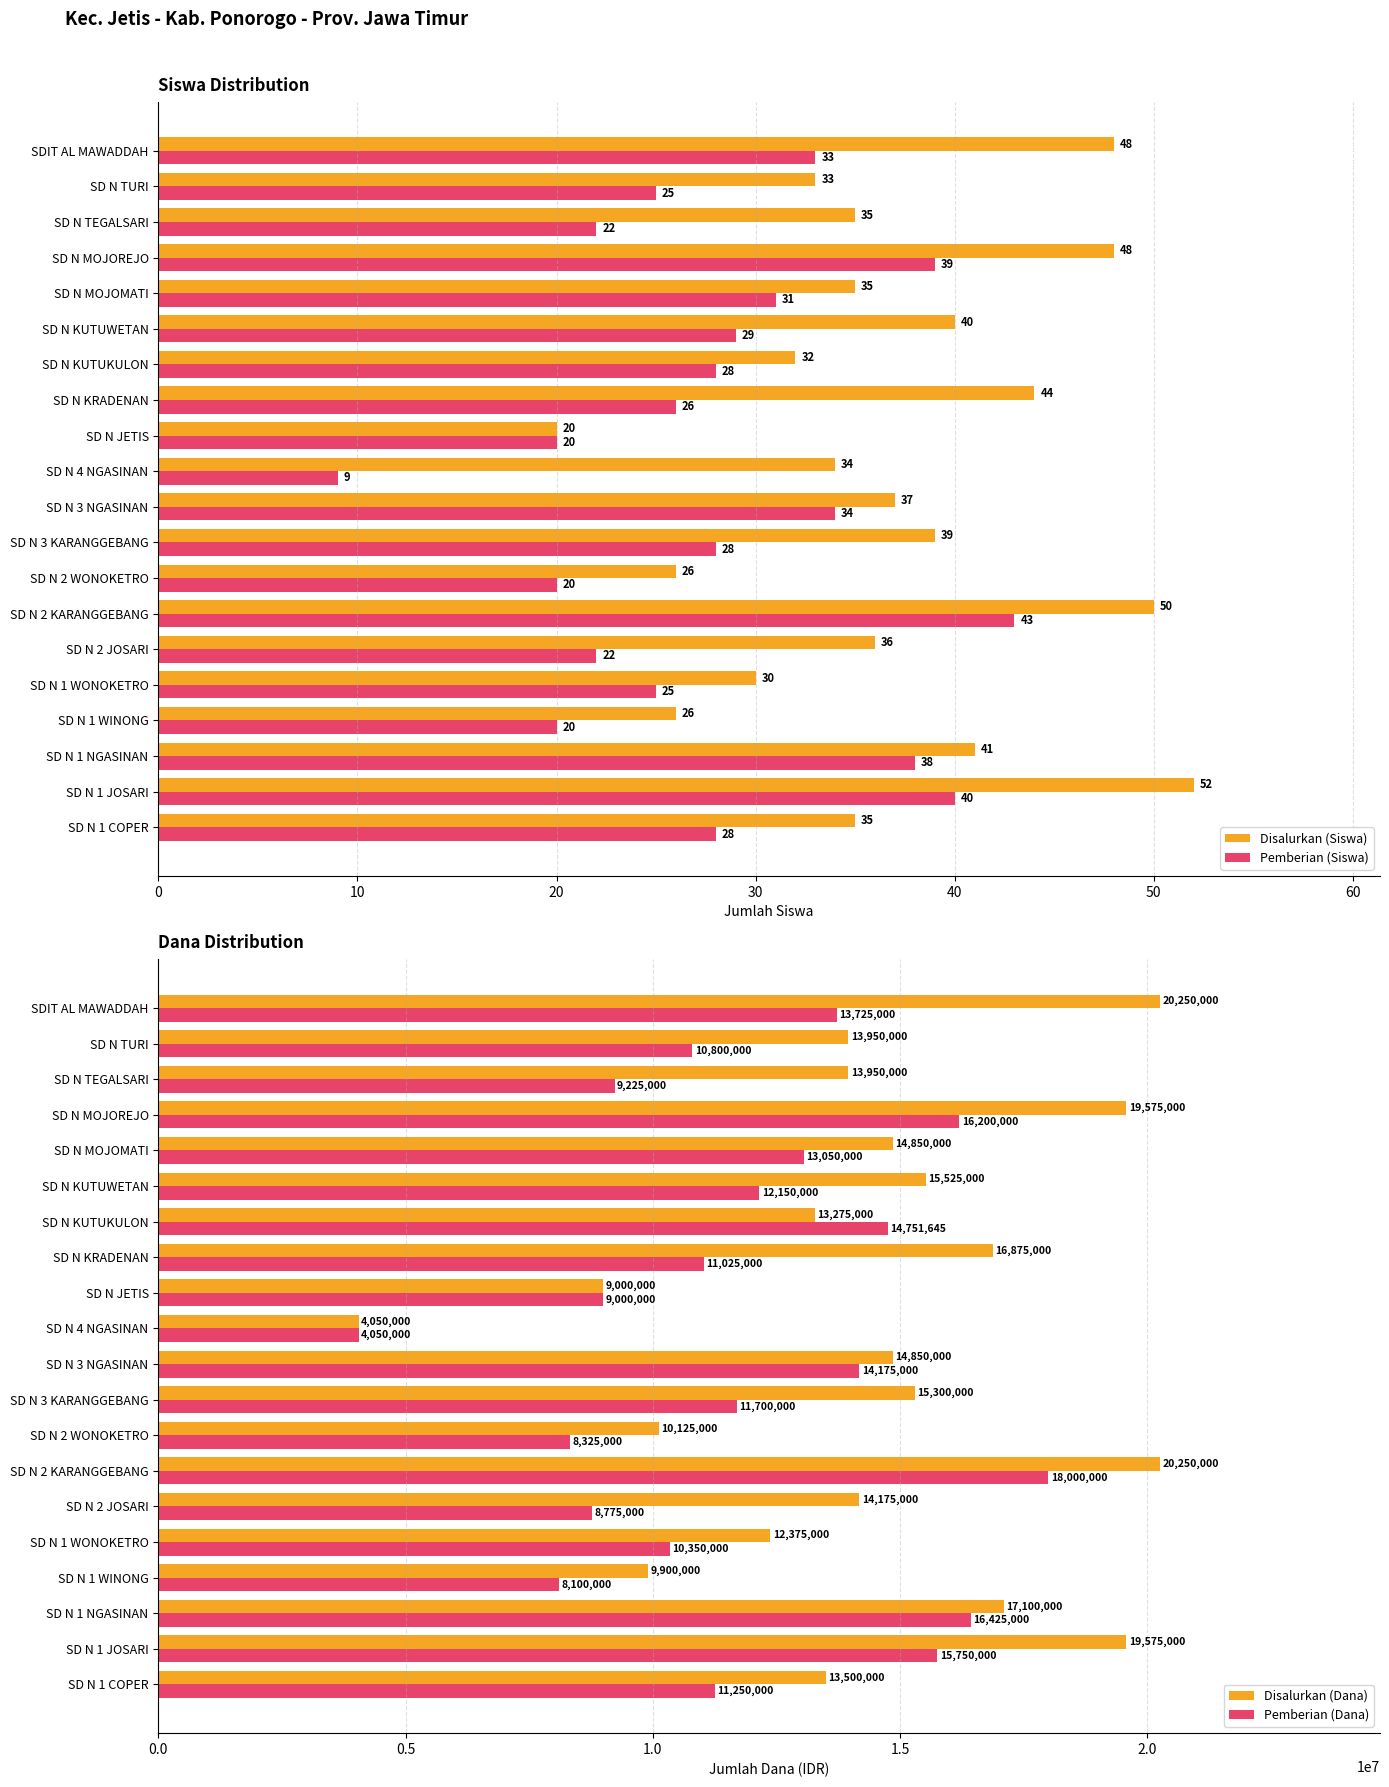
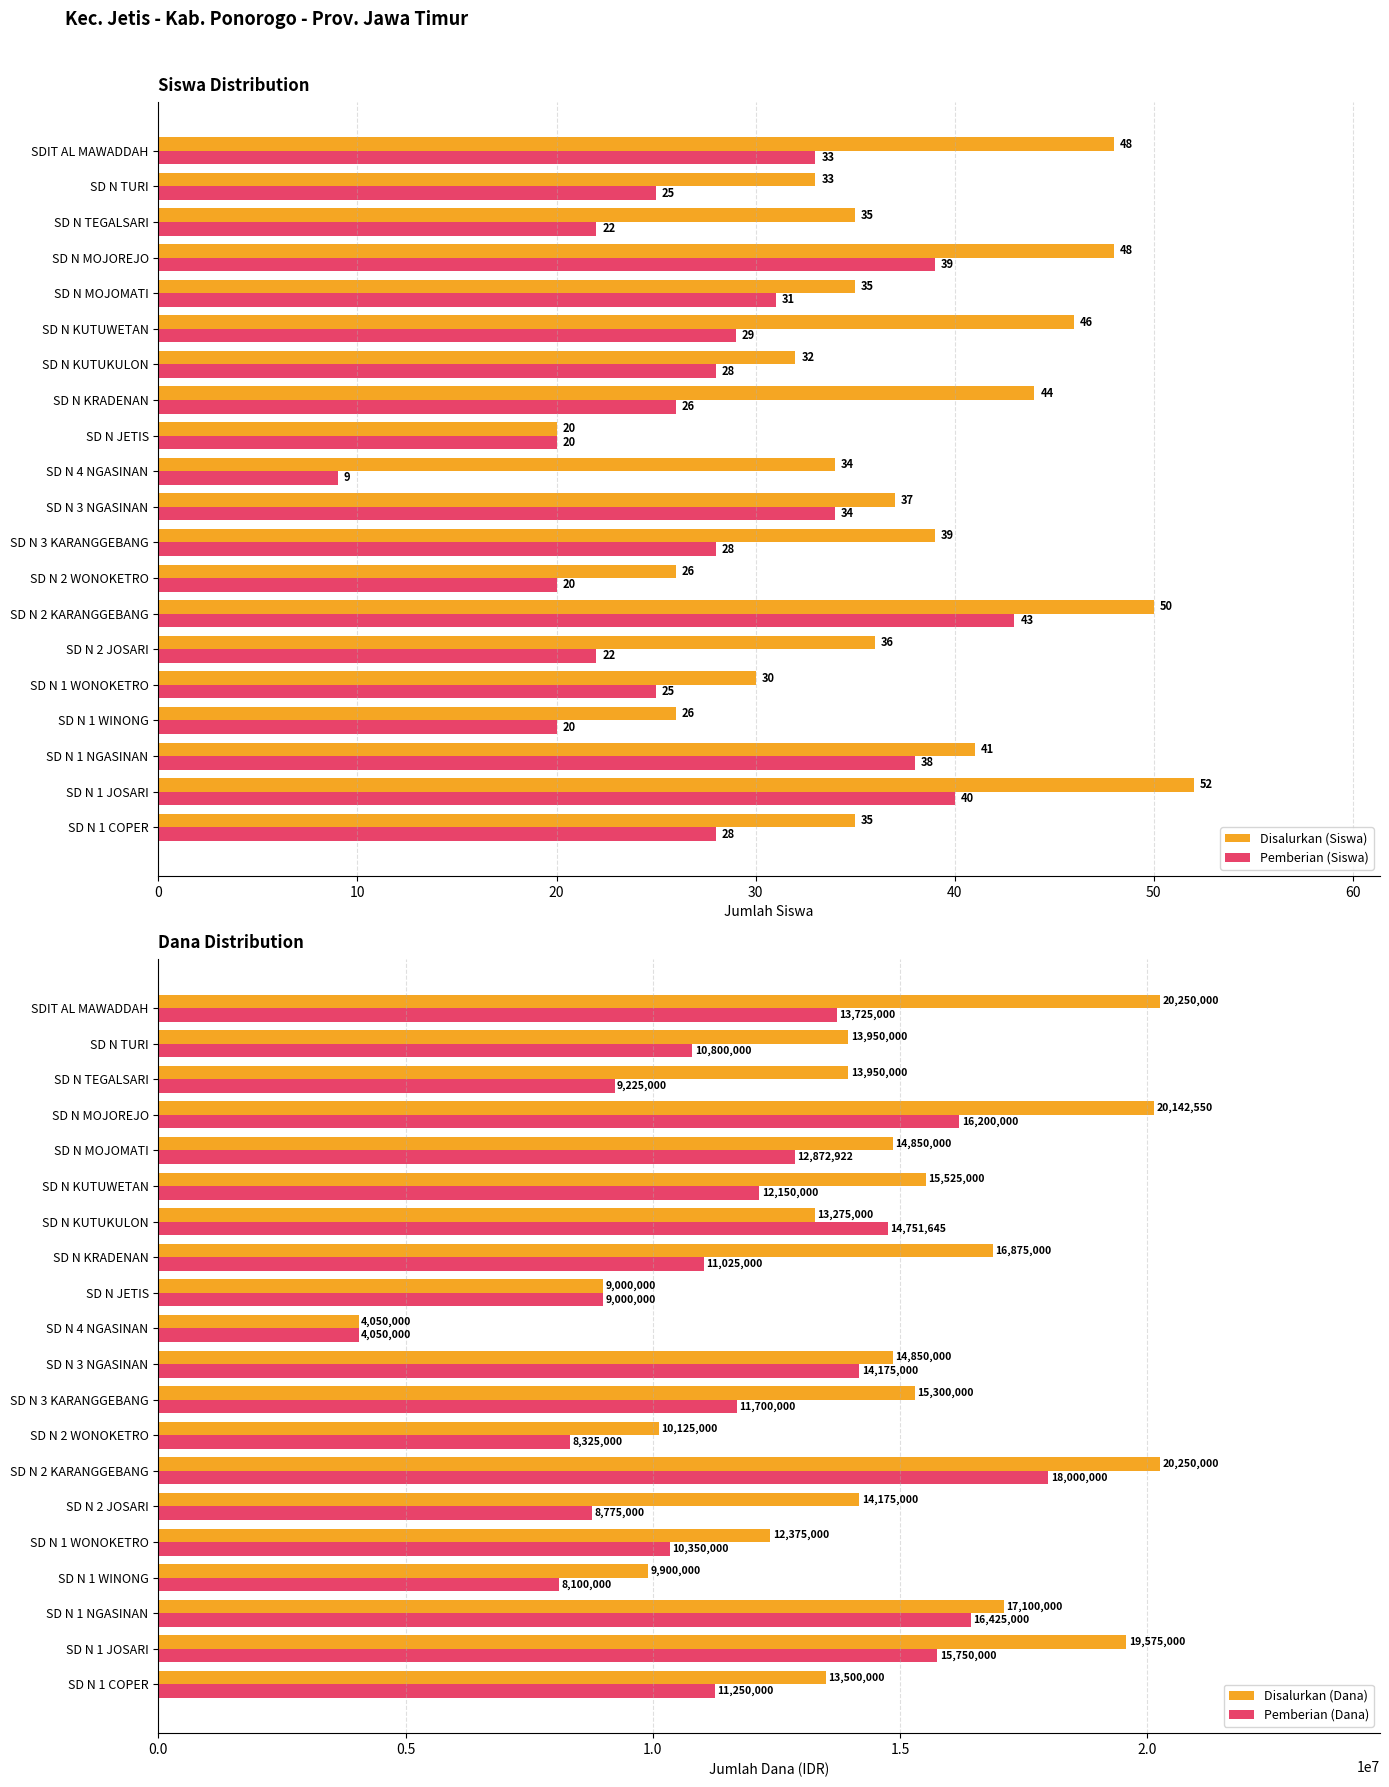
  {
    "Siswa Distribution": {
      "Disalurkan (Siswa)": {
        "SDIT AL MAWADDAH": "48",
        "SD N TURI": "33",
        "SD N TEGALSARI": "35",
        "SD N MOJOREJO": "48",
        "SD N MOJOMATI": "35",
-       "SD N KUTUWETAN": "40",
+       "SD N KUTUWETAN": "46",
        "SD N KUTUKULON": "32",
        "SD N KRADENAN": "44",
        "SD N JETIS": "20",
        "SD N 4 NGASINAN": "34",
        "SD N 3 NGASINAN": "37",
        "SD N 3 KARANGGEBANG": "39",
        "SD N 2 WONOKETRO": "26",
        "SD N 2 KARANGGEBANG": "50",
        "SD N 2 JOSARI": "36",
        "SD N 1 WONOKETRO": "30",
        "SD N 1 WINONG": "26",
        "SD N 1 NGASINAN": "41",
        "SD N 1 JOSARI": "52",
        "SD N 1 COPER": "35"
      },
      "Pemberian (Siswa)": {
        "SDIT AL MAWADDAH": "33",
        "SD N TURI": "25",
        "SD N TEGALSARI": "22",
        "SD N MOJOREJO": "39",
        "SD N MOJOMATI": "31",
        "SD N KUTUWETAN": "29",
        "SD N KUTUKULON": "28",
        "SD N KRADENAN": "26",
        "SD N JETIS": "20",
        "SD N 4 NGASINAN": "9",
        "SD N 3 NGASINAN": "34",
        "SD N 3 KARANGGEBANG": "28",
        "SD N 2 WONOKETRO": "20",
        "SD N 2 KARANGGEBANG": "43",
        "SD N 2 JOSARI": "22",
        "SD N 1 WONOKETRO": "25",
        "SD N 1 WINONG": "20",
        "SD N 1 NGASINAN": "38",
        "SD N 1 JOSARI": "40",
        "SD N 1 COPER": "28"
      }
    },
    "Dana Distribution": {
      "Disalurkan (Dana)": {
        "SDIT AL MAWADDAH": "20,250,000",
        "SD N TURI": "13,950,000",
        "SD N TEGALSARI": "13,950,000",
-       "SD N MOJOREJO": "19,575,000",
+       "SD N MOJOREJO": "20,142,550",
        "SD N MOJOMATI": "14,850,000",
        "SD N KUTUWETAN": "15,525,000",
        "SD N KUTUKULON": "13,275,000",
        "SD N KRADENAN": "16,875,000",
        "SD N JETIS": "9,000,000",
        "SD N 4 NGASINAN": "4,050,000",
        "SD N 3 NGASINAN": "14,850,000",
        "SD N 3 KARANGGEBANG": "15,300,000",
        "SD N 2 WONOKETRO": "10,125,000",
        "SD N 2 KARANGGEBANG": "20,250,000",
        "SD N 2 JOSARI": "14,175,000",
        "SD N 1 WONOKETRO": "12,375,000",
        "SD N 1 WINONG": "9,900,000",
        "SD N 1 NGASINAN": "17,100,000",
        "SD N 1 JOSARI": "19,575,000",
        "SD N 1 COPER": "13,500,000"
      },
      "Pemberian (Dana)": {
        "SDIT AL MAWADDAH": "13,725,000",
        "SD N TURI": "10,800,000",
        "SD N TEGALSARI": "9,225,000",
        "SD N MOJOREJO": "16,200,000",
-       "SD N MOJOMATI": "13,050,000",
+       "SD N MOJOMATI": "12,872,922",
        "SD N KUTUWETAN": "12,150,000",
        "SD N KUTUKULON": "14,751,645",
        "SD N KRADENAN": "11,025,000",
        "SD N JETIS": "9,000,000",
        "SD N 4 NGASINAN": "4,050,000",
        "SD N 3 NGASINAN": "14,175,000",
        "SD N 3 KARANGGEBANG": "11,700,000",
        "SD N 2 WONOKETRO": "8,325,000",
        "SD N 2 KARANGGEBANG": "18,000,000",
        "SD N 2 JOSARI": "8,775,000",
        "SD N 1 WONOKETRO": "10,350,000",
        "SD N 1 WINONG": "8,100,000",
        "SD N 1 NGASINAN": "16,425,000",
        "SD N 1 JOSARI": "15,750,000",
        "SD N 1 COPER": "11,250,000"
      }
    }
  }
